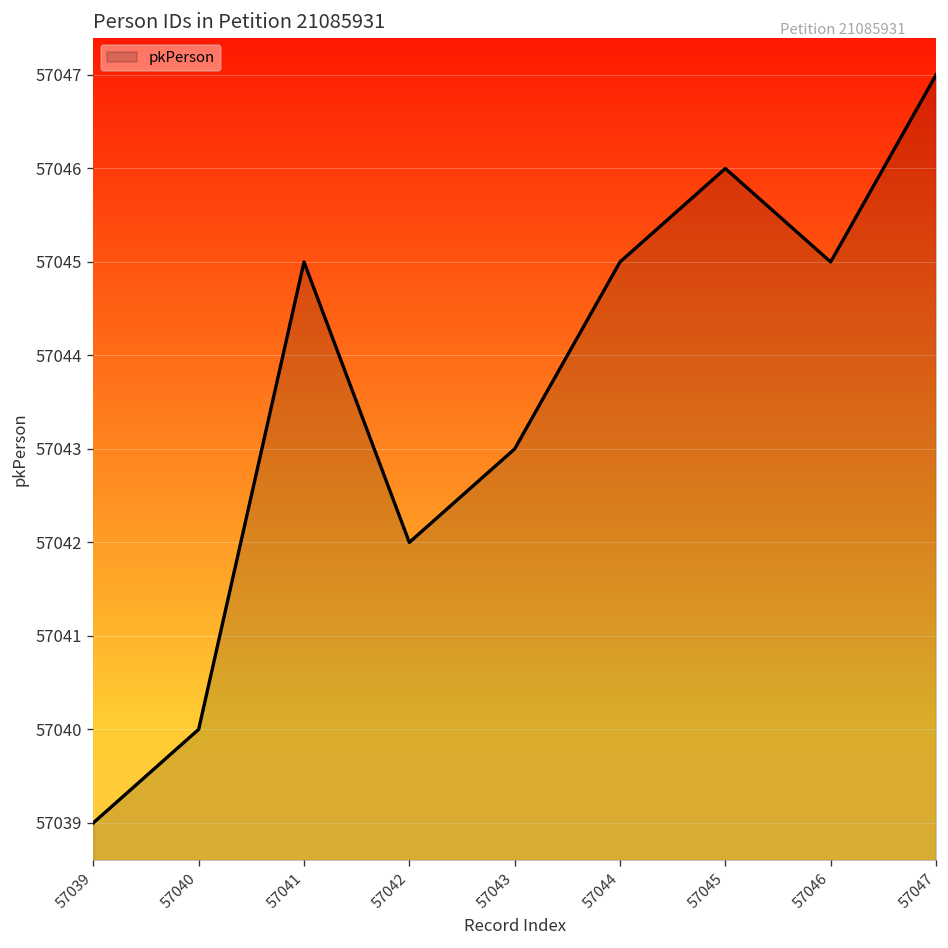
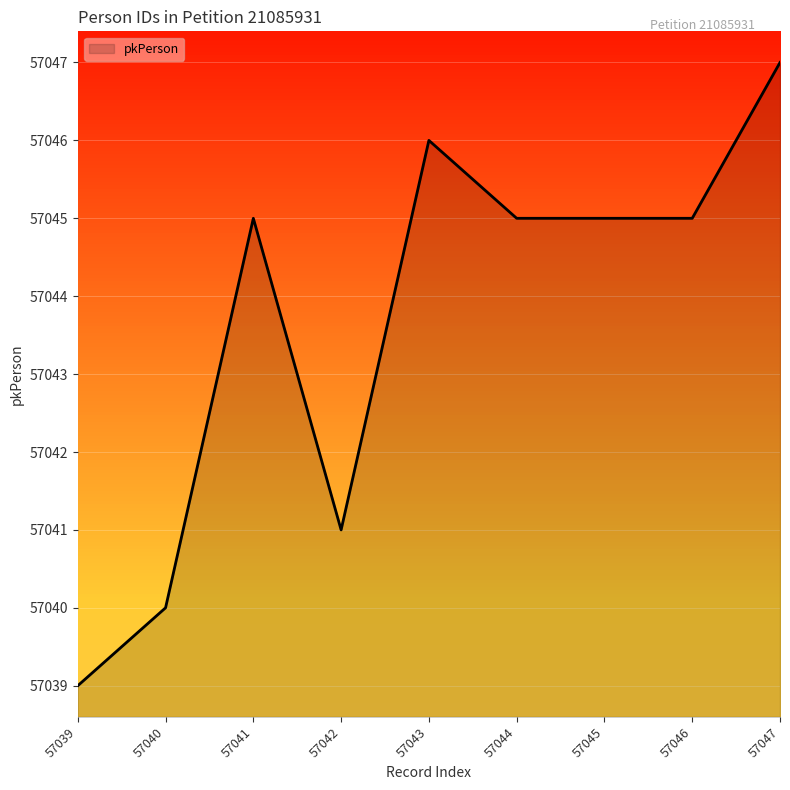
  {
    "57039": 57039,
    "57040": 57040,
    "57041": 57045,
-   "57042": 57042,
-   "57043": 57043,
+   "57042": 57041,
+   "57043": 57046,
    "57044": 57045,
-   "57045": 57046,
+   "57045": 57045,
    "57046": 57045,
    "57047": 57047
  }
